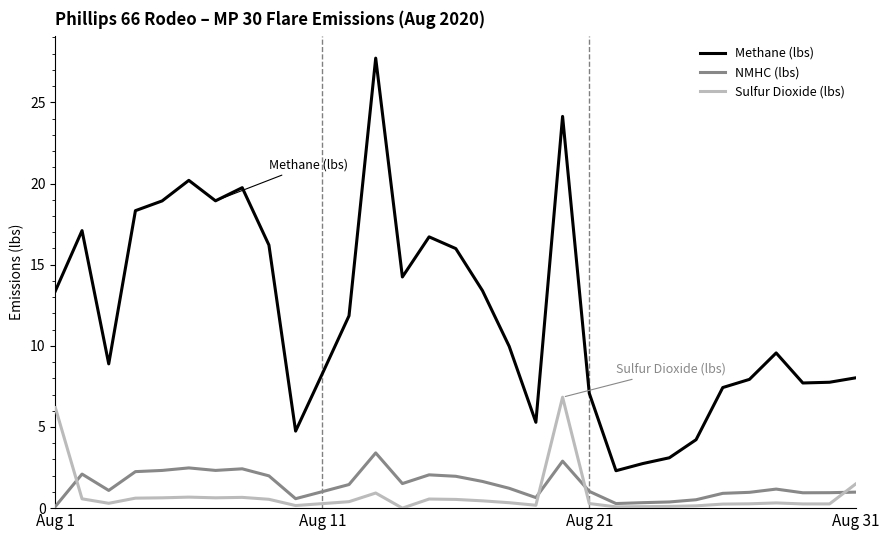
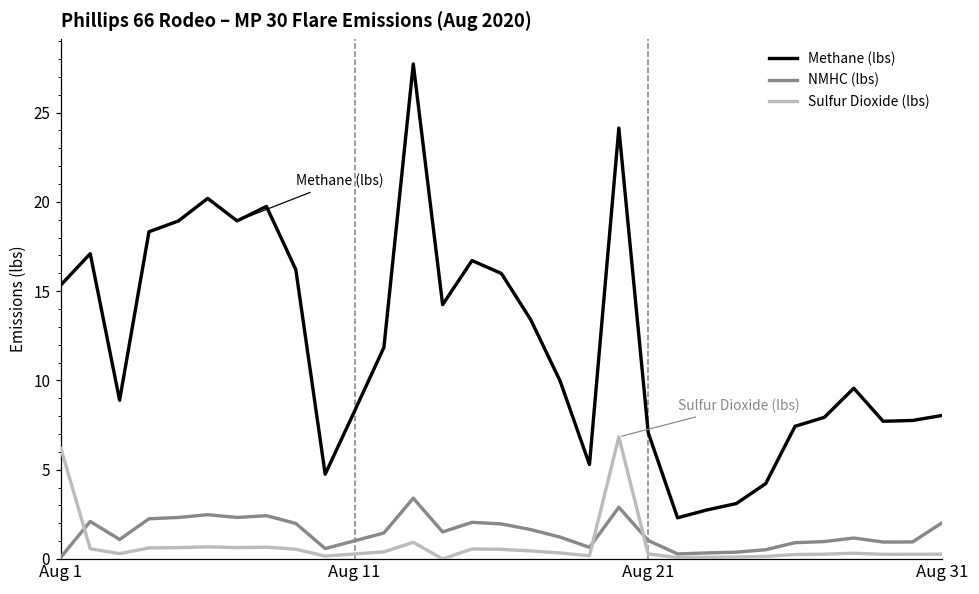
  {
    "Methane (lbs)": {
-     "Aug 1": 13.4,
+     "Aug 1": 15.3,
      "Aug 11": 8.3,
      "Aug 21": 7.1,
      "Aug 31": 8.0
    },
    "NMHC (lbs)": {
      "Aug 1": 0.1,
      "Aug 11": 1.0,
      "Aug 21": 1.0,
-     "Aug 31": 1.0
+     "Aug 31": 2.0
    },
    "Sulfur Dioxide (lbs)": {
      "Aug 1": 6.2,
      "Aug 11": 0.3,
      "Aug 21": 0.3,
-     "Aug 31": 1.5
+     "Aug 31": 0.3
    }
  }
